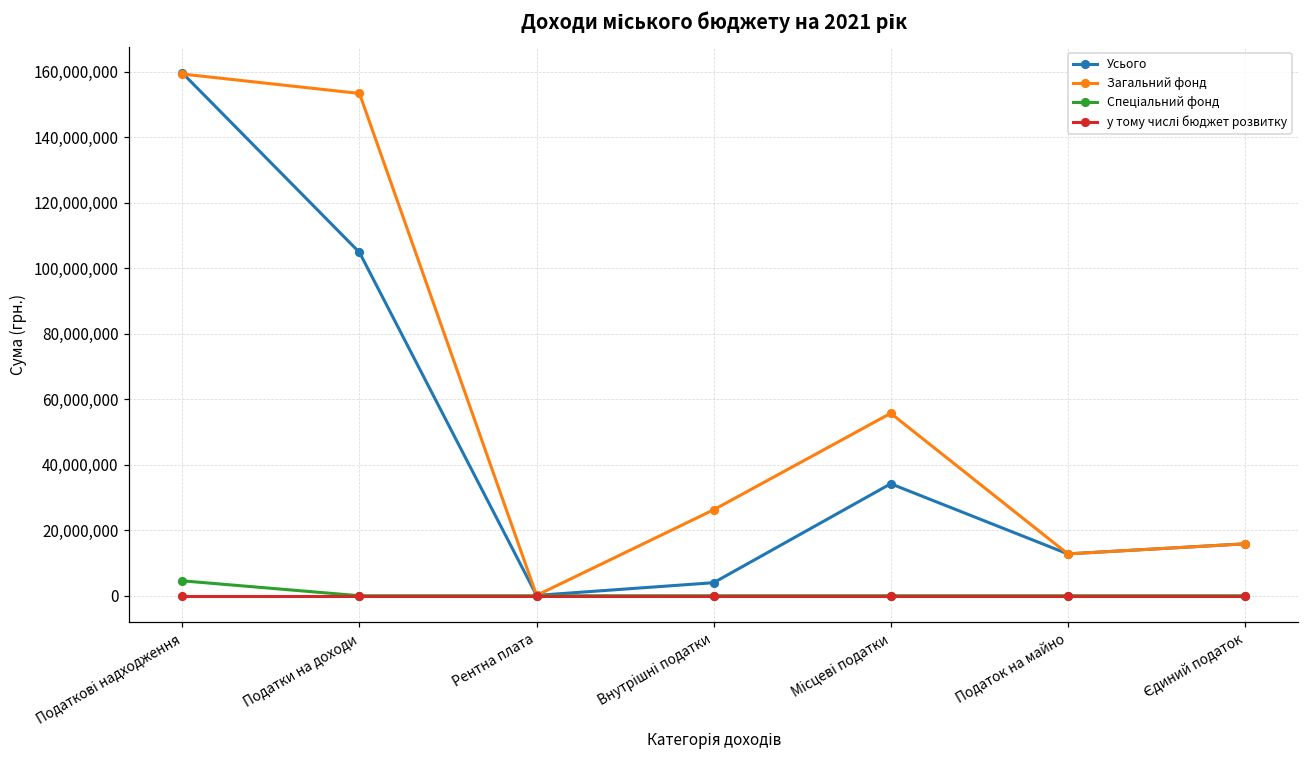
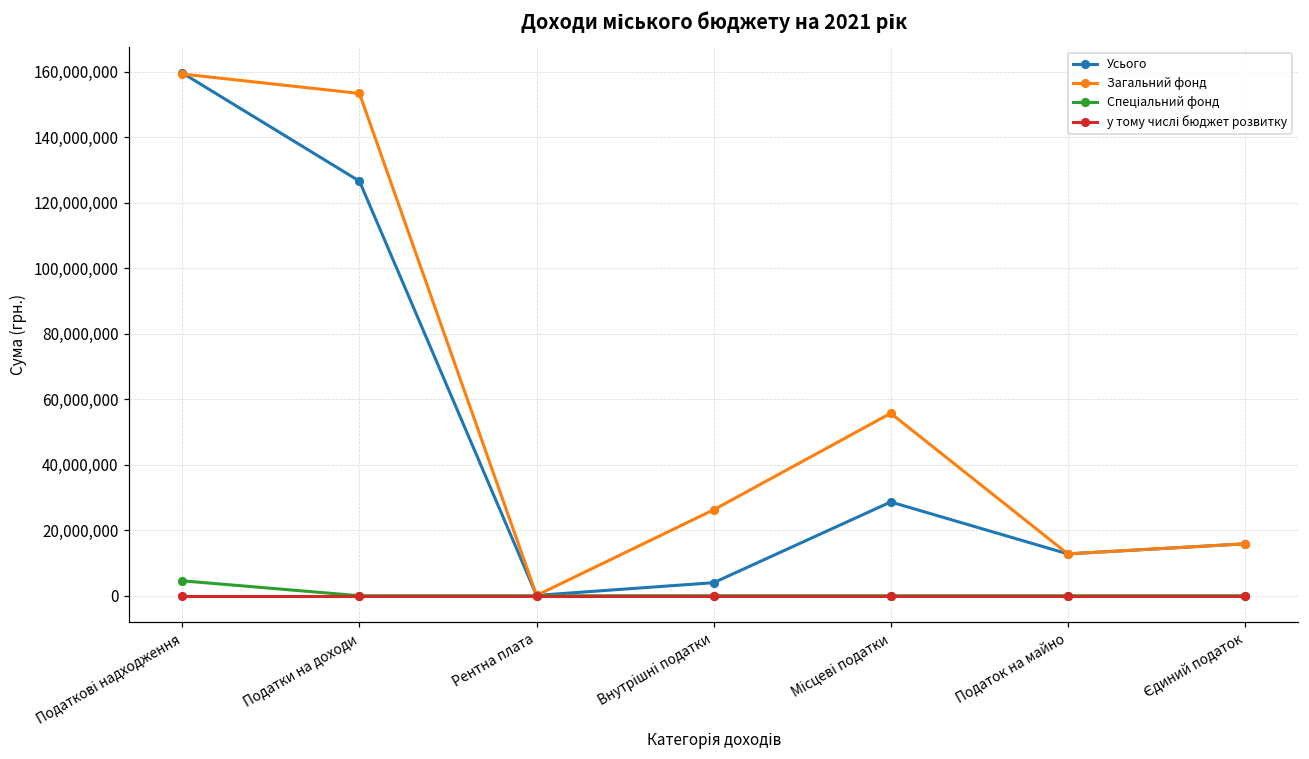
  {
    "Усього": {
-     "Податки на доходи": "105,000,000",
+     "Податки на доходи": "127,000,000",
      "Внутрішні податки": "4,000,000",
-     "Місцеві податки": "34,000,000"
+     "Місцеві податки": "29,000,000"
    },
    "Загальний фонд": {
      "Податки на доходи": "153,000,000",
      "Внутрішні податки": "26,000,000",
      "Місцеві податки": "56,000,000"
    },
    "Спеціальний фонд": {
      "Податкові надходження": "5,000,000"
    },
    "у тому числі бюджет розвитку": {
      "Податкові надходження": "0"
    }
  }
